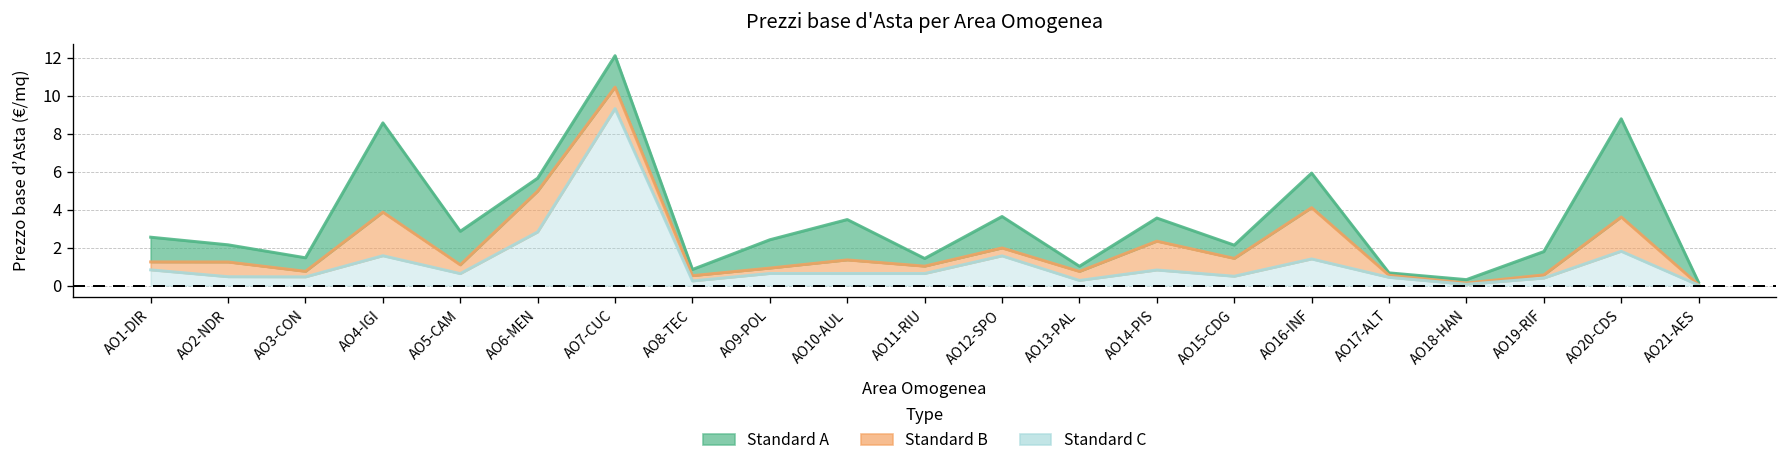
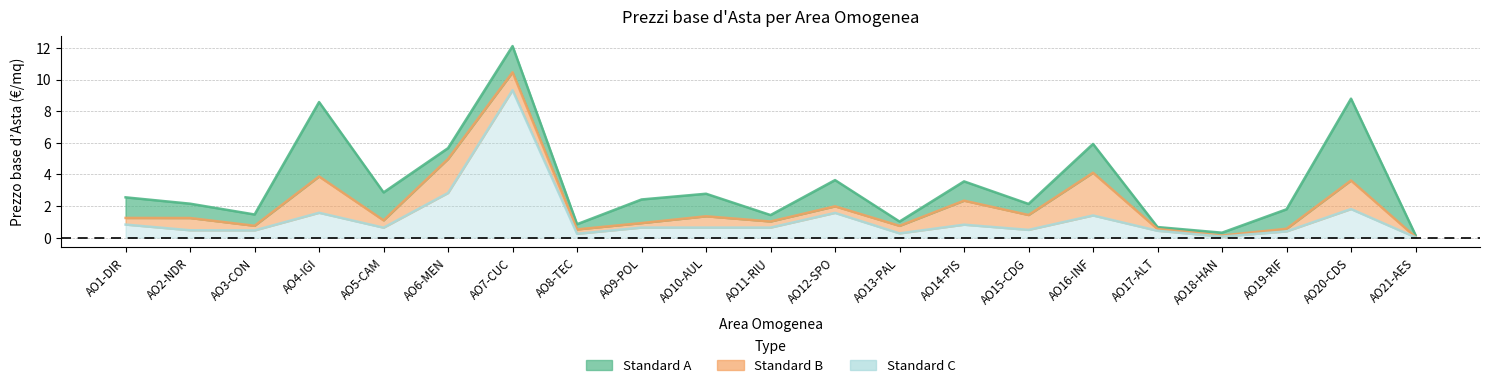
  {
    "Standard A": {
      "AO1-DIR": 2.5,
      "AO2-NDR": 2.1,
      "AO3-CON": 1.5,
      "AO4-IGI": 8.6,
      "AO5-CAM": 2.9,
      "AO6-MEN": 5.7,
      "AO7-CUC": 12.1,
      "AO8-TEC": 0.8,
      "AO9-POL": 2.4,
-     "AO10-AUL": 3.5,
+     "AO10-AUL": 2.8,
      "AO11-RIU": 1.4,
      "AO12-SPO": 3.6,
      "AO13-PAL": 1.0,
      "AO14-PIS": 3.6,
      "AO15-CDG": 2.1,
      "AO16-INF": 5.9,
      "AO18-HAN": 0.3,
      "AO19-RIF": 1.8,
      "AO20-CDS": 8.8
    },
    "Standard B": {
      "AO1-DIR": 1.2,
      "AO2-NDR": 1.2,
      "AO3-CON": 0.7,
      "AO4-IGI": 3.9,
      "AO5-CAM": 1.1,
      "AO6-MEN": 5.0,
      "AO7-CUC": 10.5,
      "AO8-TEC": 0.5,
      "AO9-POL": 0.9,
      "AO10-AUL": 1.4,
      "AO11-RIU": 1.0,
      "AO12-SPO": 2.0,
      "AO13-PAL": 0.7,
      "AO14-PIS": 2.3,
      "AO15-CDG": 1.4,
      "AO16-INF": 4.1,
      "AO19-RIF": 0.6,
      "AO20-CDS": 3.6
    },
    "Standard C": {
      "AO1-DIR": 0.8,
      "AO2-NDR": 0.5,
      "AO3-CON": 0.5,
      "AO4-IGI": 1.6,
      "AO5-CAM": 0.6,
      "AO6-MEN": 2.8,
      "AO7-CUC": 9.3,
      "AO8-TEC": 0.2,
      "AO9-POL": 0.6,
      "AO10-AUL": 0.6,
      "AO11-RIU": 0.6,
      "AO12-SPO": 1.6,
      "AO13-PAL": 0.3,
      "AO14-PIS": 0.8,
      "AO15-CDG": 0.5,
      "AO16-INF": 1.4,
      "AO19-RIF": 0.4,
      "AO20-CDS": 1.8
    }
  }
